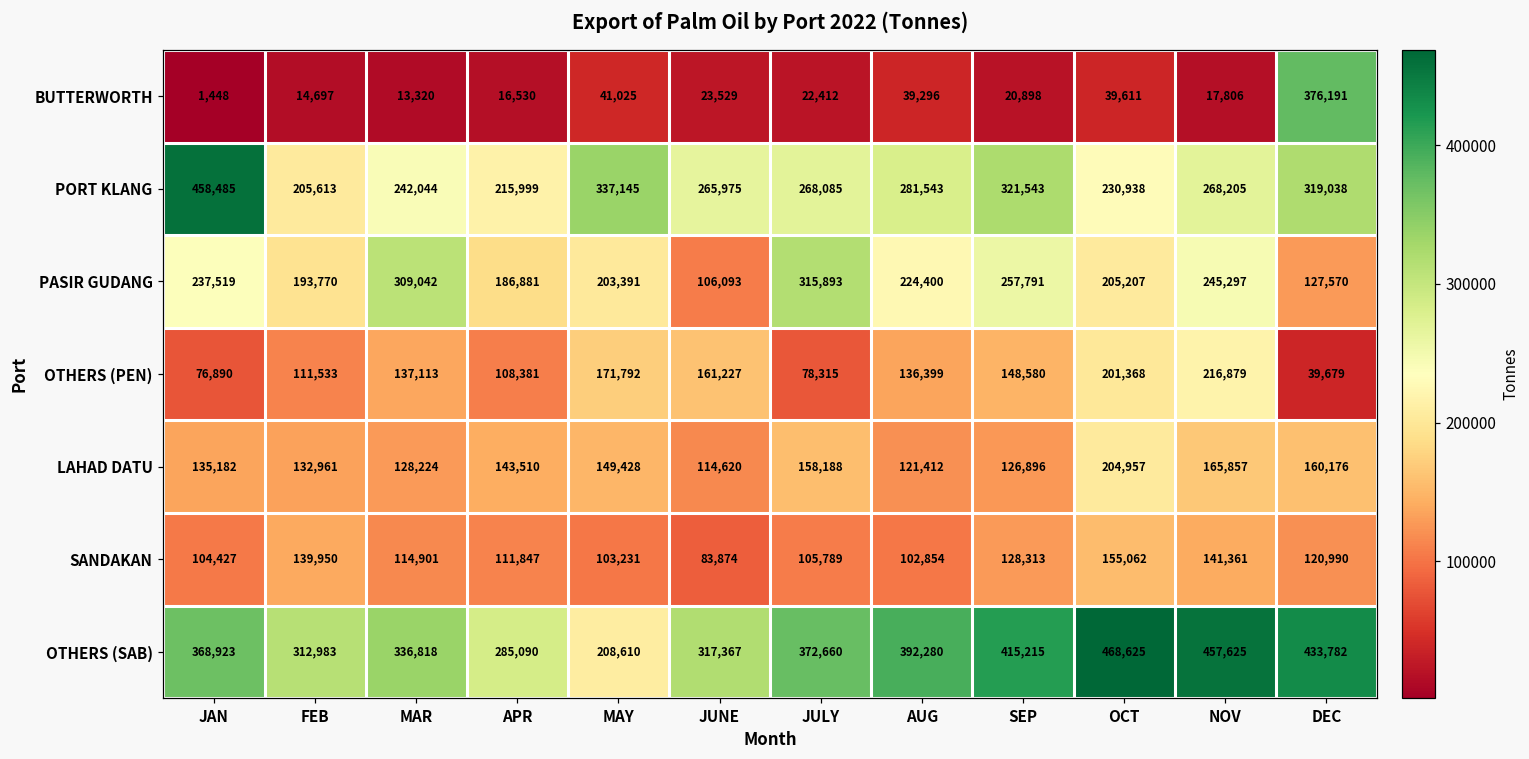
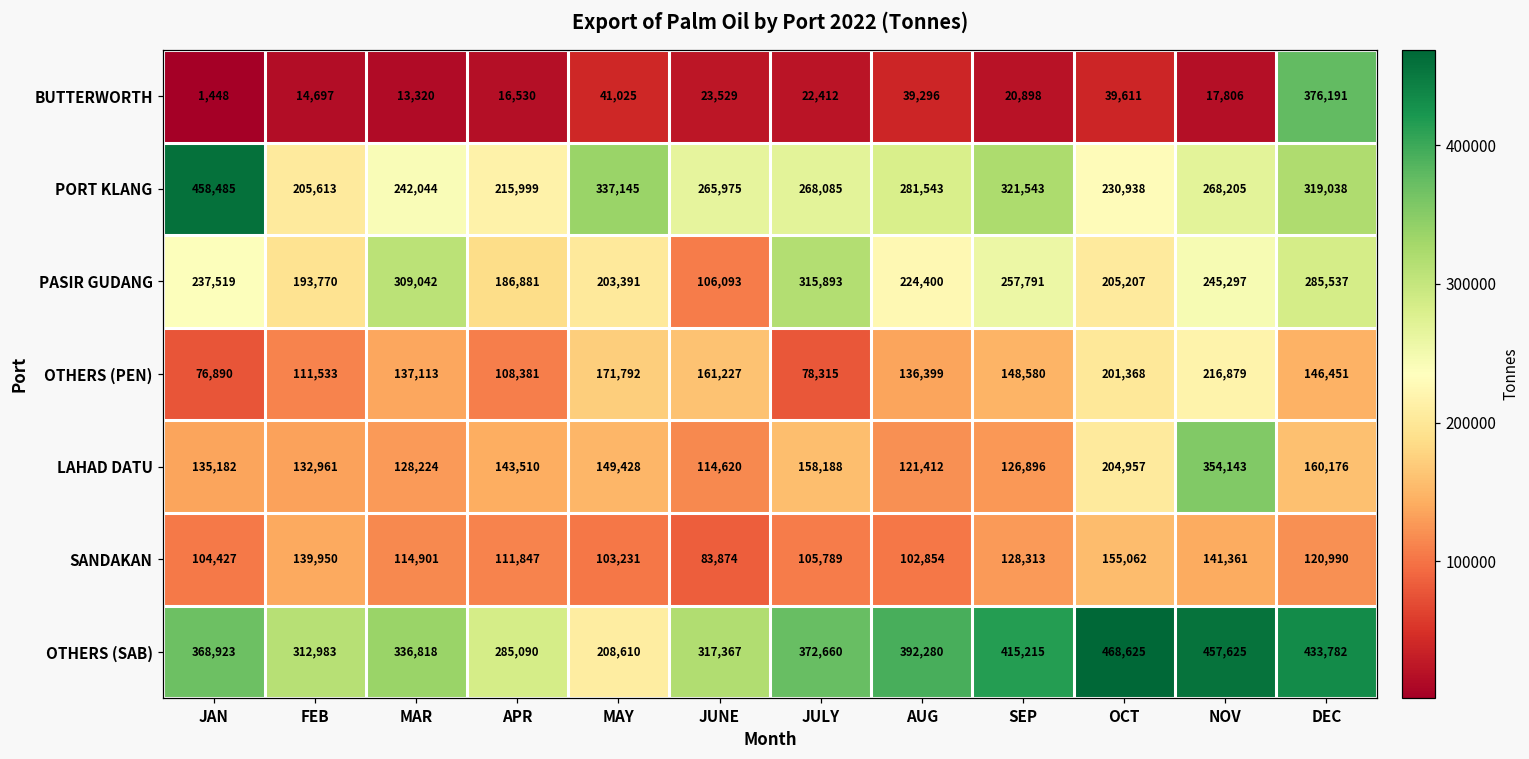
  {
    "BUTTERWORTH": {
      "JAN": "1,448",
      "FEB": "14,697",
      "MAR": "13,320",
      "APR": "16,530",
      "MAY": "41,025",
      "JUNE": "23,529",
      "JULY": "22,412",
      "AUG": "39,296",
      "SEP": "20,898",
      "OCT": "39,611",
      "NOV": "17,806",
      "DEC": "376,191"
    },
    "PORT KLANG": {
      "JAN": "458,485",
      "FEB": "205,613",
      "MAR": "242,044",
      "APR": "215,999",
      "MAY": "337,145",
      "JUNE": "265,975",
      "JULY": "268,085",
      "AUG": "281,543",
      "SEP": "321,543",
      "OCT": "230,938",
      "NOV": "268,205",
      "DEC": "319,038"
    },
    "PASIR GUDANG": {
      "JAN": "237,519",
      "FEB": "193,770",
      "MAR": "309,042",
      "APR": "186,881",
      "MAY": "203,391",
      "JUNE": "106,093",
      "JULY": "315,893",
      "AUG": "224,400",
      "SEP": "257,791",
      "OCT": "205,207",
      "NOV": "245,297",
-     "DEC": "127,570"
+     "DEC": "285,537"
    },
    "OTHERS (PEN)": {
      "JAN": "76,890",
      "FEB": "111,533",
      "MAR": "137,113",
      "APR": "108,381",
      "MAY": "171,792",
      "JUNE": "161,227",
      "JULY": "78,315",
      "AUG": "136,399",
      "SEP": "148,580",
      "OCT": "201,368",
      "NOV": "216,879",
-     "DEC": "39,679"
+     "DEC": "146,451"
    },
    "LAHAD DATU": {
      "JAN": "135,182",
      "FEB": "132,961",
      "MAR": "128,224",
      "APR": "143,510",
      "MAY": "149,428",
      "JUNE": "114,620",
      "JULY": "158,188",
      "AUG": "121,412",
      "SEP": "126,896",
      "OCT": "204,957",
-     "NOV": "165,857",
+     "NOV": "354,143",
      "DEC": "160,176"
    },
    "SANDAKAN": {
      "JAN": "104,427",
      "FEB": "139,950",
      "MAR": "114,901",
      "APR": "111,847",
      "MAY": "103,231",
      "JUNE": "83,874",
      "JULY": "105,789",
      "AUG": "102,854",
      "SEP": "128,313",
      "OCT": "155,062",
      "NOV": "141,361",
      "DEC": "120,990"
    },
    "OTHERS (SAB)": {
      "JAN": "368,923",
      "FEB": "312,983",
      "MAR": "336,818",
      "APR": "285,090",
      "MAY": "208,610",
      "JUNE": "317,367",
      "JULY": "372,660",
      "AUG": "392,280",
      "SEP": "415,215",
      "OCT": "468,625",
      "NOV": "457,625",
      "DEC": "433,782"
    }
  }
